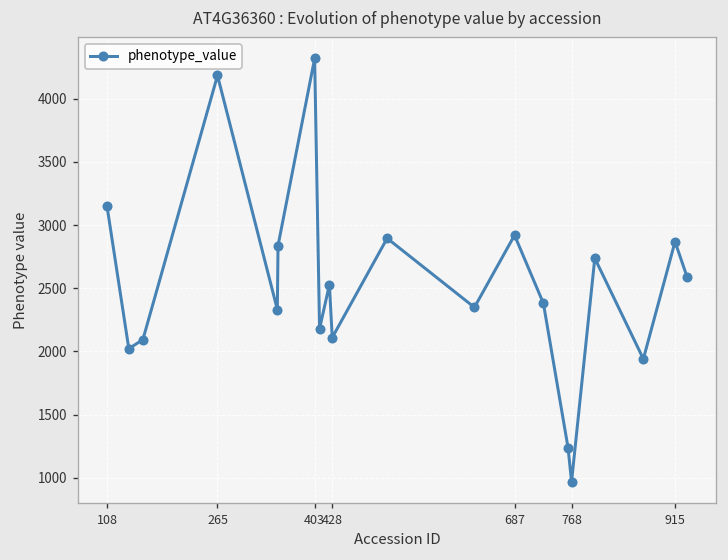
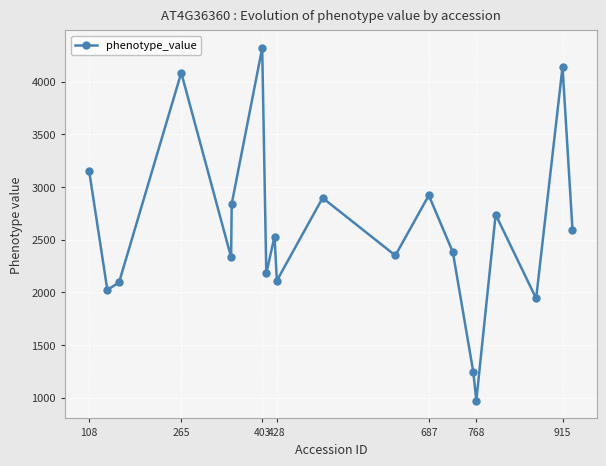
  {
    "108": 3150,
-   "265": 4180,
+   "265": 4090,
    "687": 2920,
    "768": 970,
-   "915": 2870
+   "915": 4140
  }
